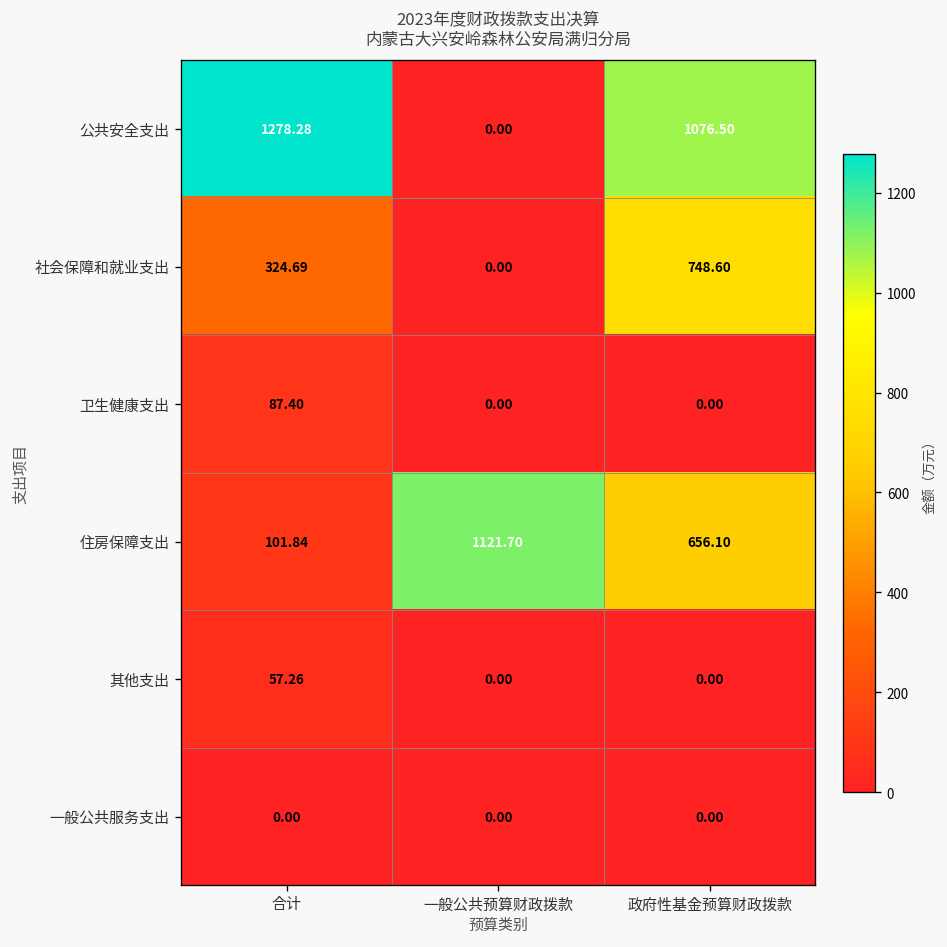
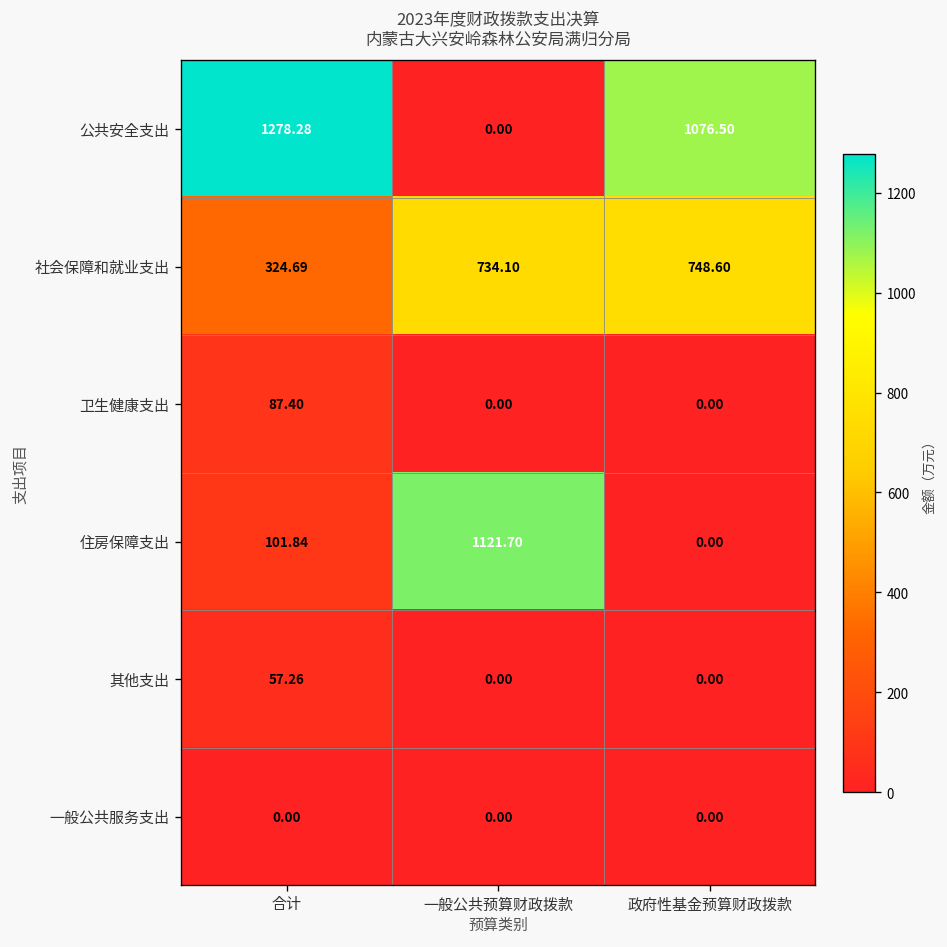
  {
    "公共安全支出": {
      "合计": 1278.28,
      "一般公共预算财政拨款": 0.00,
      "政府性基金预算财政拨款": 1076.50
    },
    "社会保障和就业支出": {
      "合计": 324.69,
-     "一般公共预算财政拨款": 0.00,
+     "一般公共预算财政拨款": 734.10,
      "政府性基金预算财政拨款": 748.60
    },
    "卫生健康支出": {
      "合计": 87.40,
      "一般公共预算财政拨款": 0.00,
      "政府性基金预算财政拨款": 0.00
    },
    "住房保障支出": {
      "合计": 101.84,
      "一般公共预算财政拨款": 1121.70,
-     "政府性基金预算财政拨款": 656.10
+     "政府性基金预算财政拨款": 0.00
    },
    "其他支出": {
      "合计": 57.26,
      "一般公共预算财政拨款": 0.00,
      "政府性基金预算财政拨款": 0.00
    },
    "一般公共服务支出": {
      "合计": 0.00,
      "一般公共预算财政拨款": 0.00,
      "政府性基金预算财政拨款": 0.00
    }
  }
